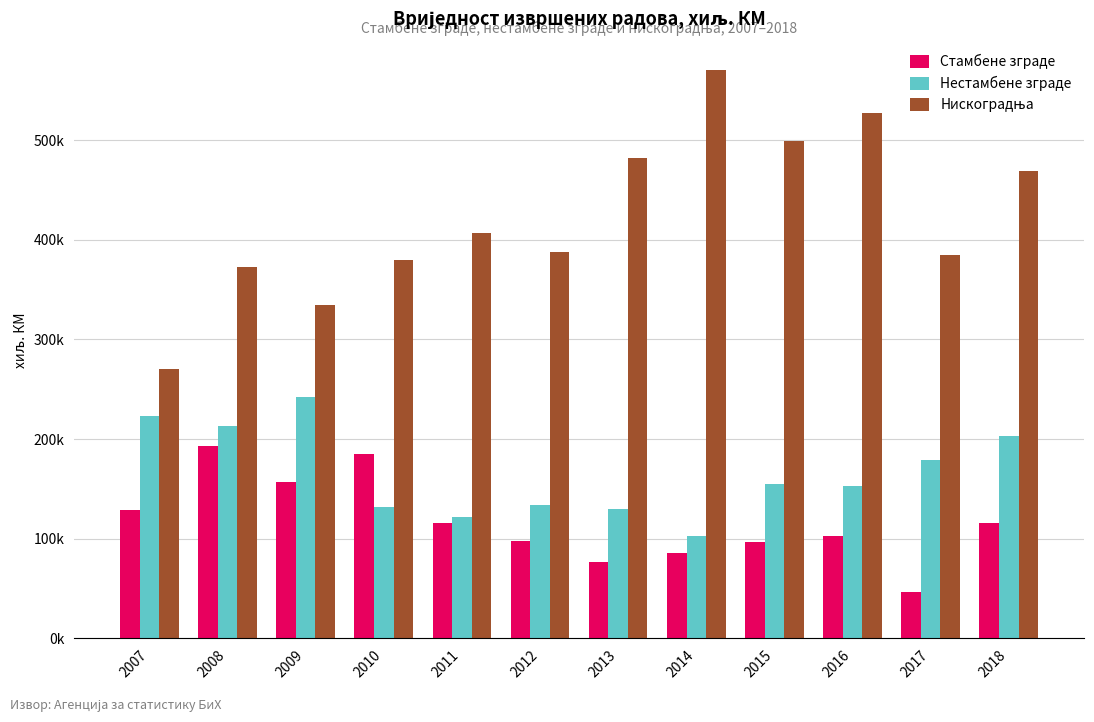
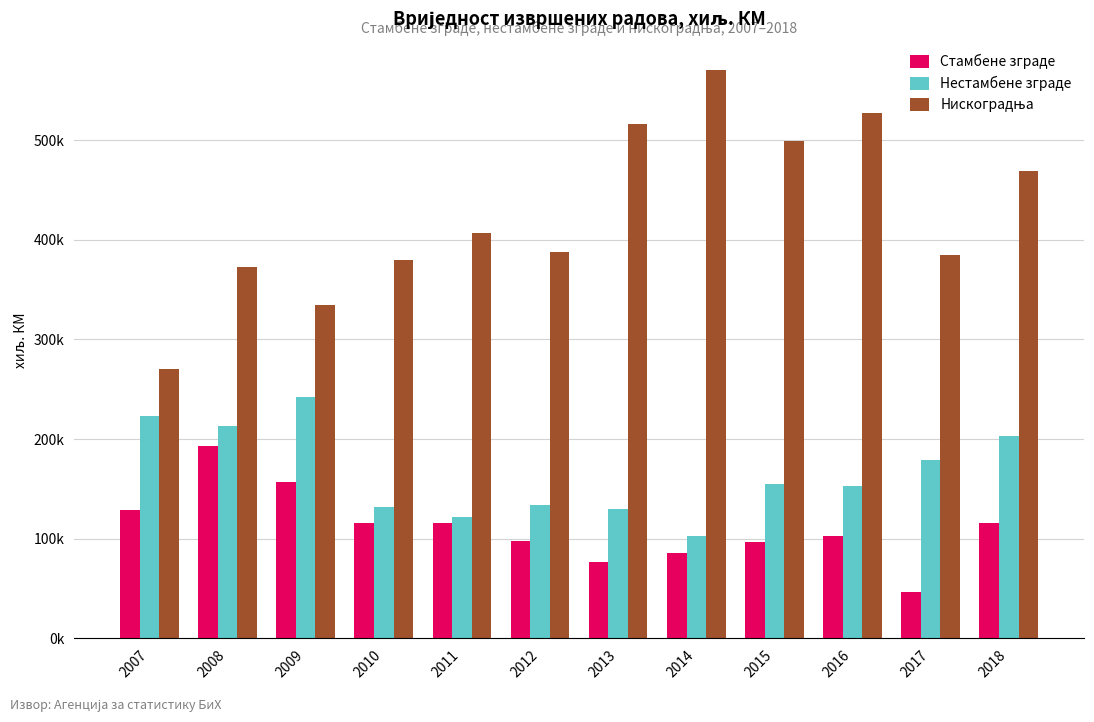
  {
    "Стамбене зграде": {
      "2007": 130000,
      "2008": 190000,
      "2009": 160000,
-     "2010": 180000,
+     "2010": 120000,
      "2011": 120000,
      "2012": 100000,
      "2013": 80000,
      "2014": 90000,
      "2015": 100000,
      "2016": 100000,
      "2017": 50000,
      "2018": 120000
    },
    "Нестамбене зграде": {
      "2007": 220000,
      "2008": 210000,
      "2009": 240000,
      "2010": 130000,
      "2011": 120000,
      "2012": 130000,
      "2013": 130000,
      "2014": 100000,
      "2015": 150000,
      "2016": 150000,
      "2017": 180000,
      "2018": 200000
    },
    "Нискоградња": {
      "2007": 270000,
      "2008": 370000,
      "2009": 330000,
      "2010": 380000,
      "2011": 410000,
      "2012": 390000,
-     "2013": 480000,
+     "2013": 520000,
      "2014": 570000,
      "2015": 500000,
      "2016": 530000,
      "2017": 380000,
      "2018": 470000
    }
  }
